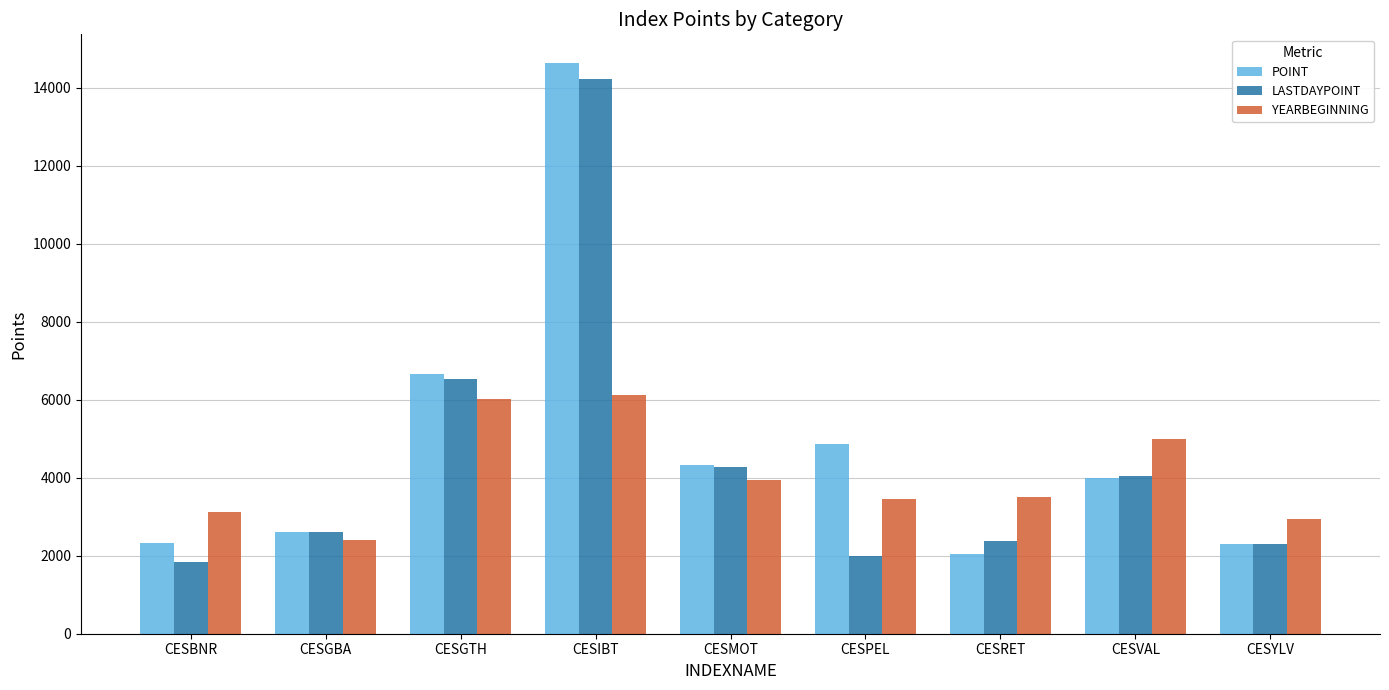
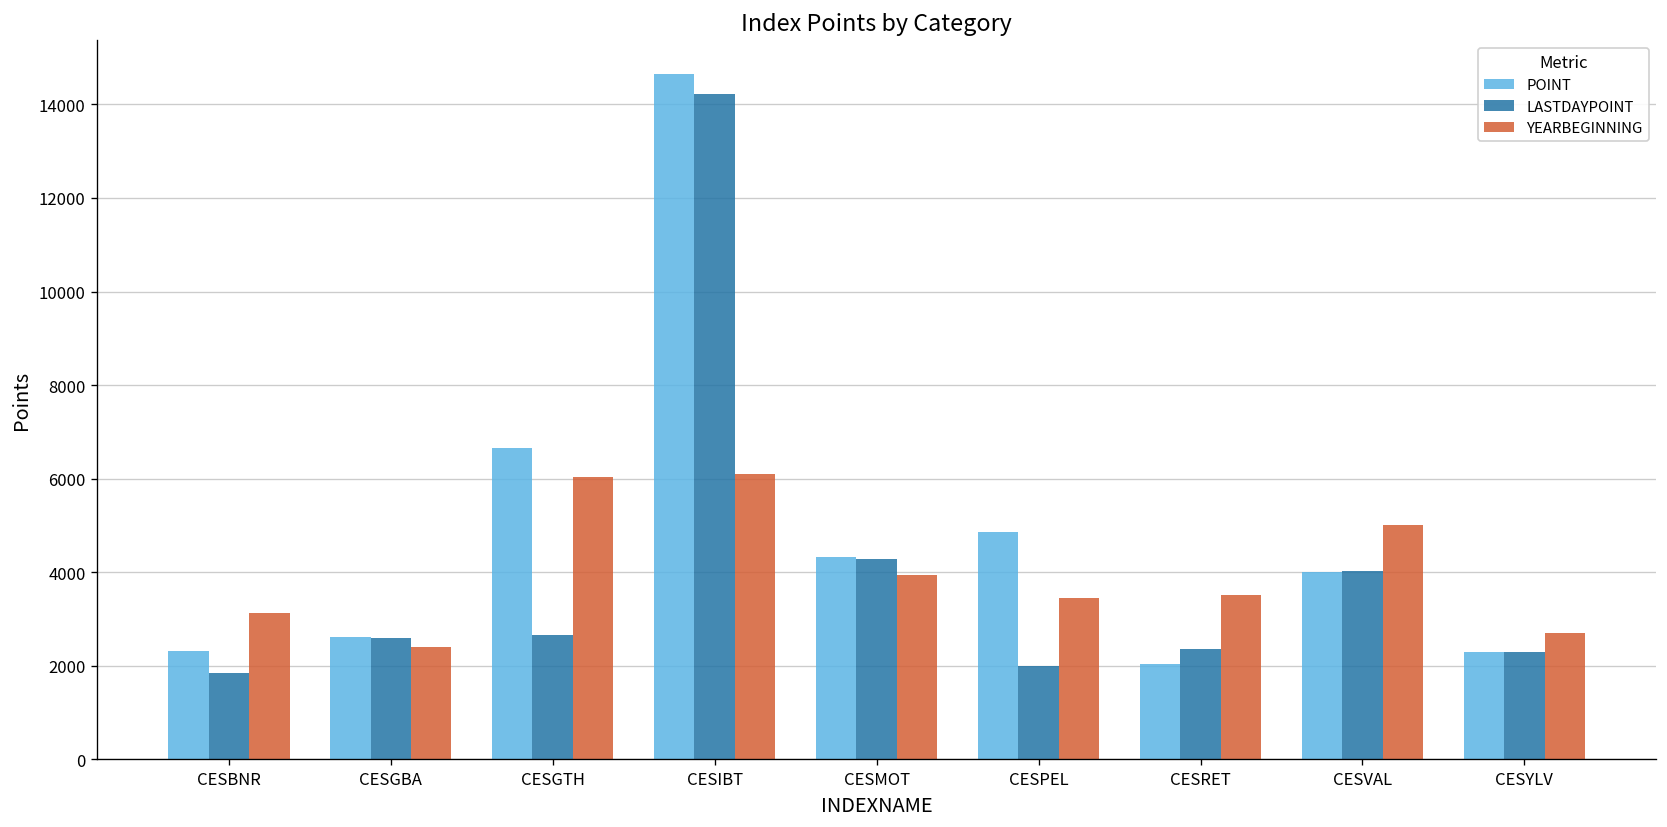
  {
    "POINT": {
      "CESBNR": 2300,
      "CESGBA": 2600,
      "CESGTH": 6700,
      "CESIBT": 14600,
      "CESMOT": 4300,
      "CESPEL": 4900,
      "CESRET": 2000,
      "CESVAL": 4000,
      "CESYLV": 2300
    },
    "LASTDAYPOINT": {
      "CESBNR": 1800,
      "CESGBA": 2600,
-     "CESGTH": 6500,
+     "CESGTH": 2700,
      "CESIBT": 14200,
      "CESMOT": 4300,
      "CESPEL": 2000,
      "CESRET": 2400,
      "CESVAL": 4000,
      "CESYLV": 2300
    },
    "YEARBEGINNING": {
      "CESBNR": 3100,
      "CESGBA": 2400,
      "CESGTH": 6000,
      "CESIBT": 6100,
      "CESMOT": 3900,
      "CESPEL": 3500,
      "CESRET": 3500,
      "CESVAL": 5000,
-     "CESYLV": 3000
+     "CESYLV": 2700
    }
  }
